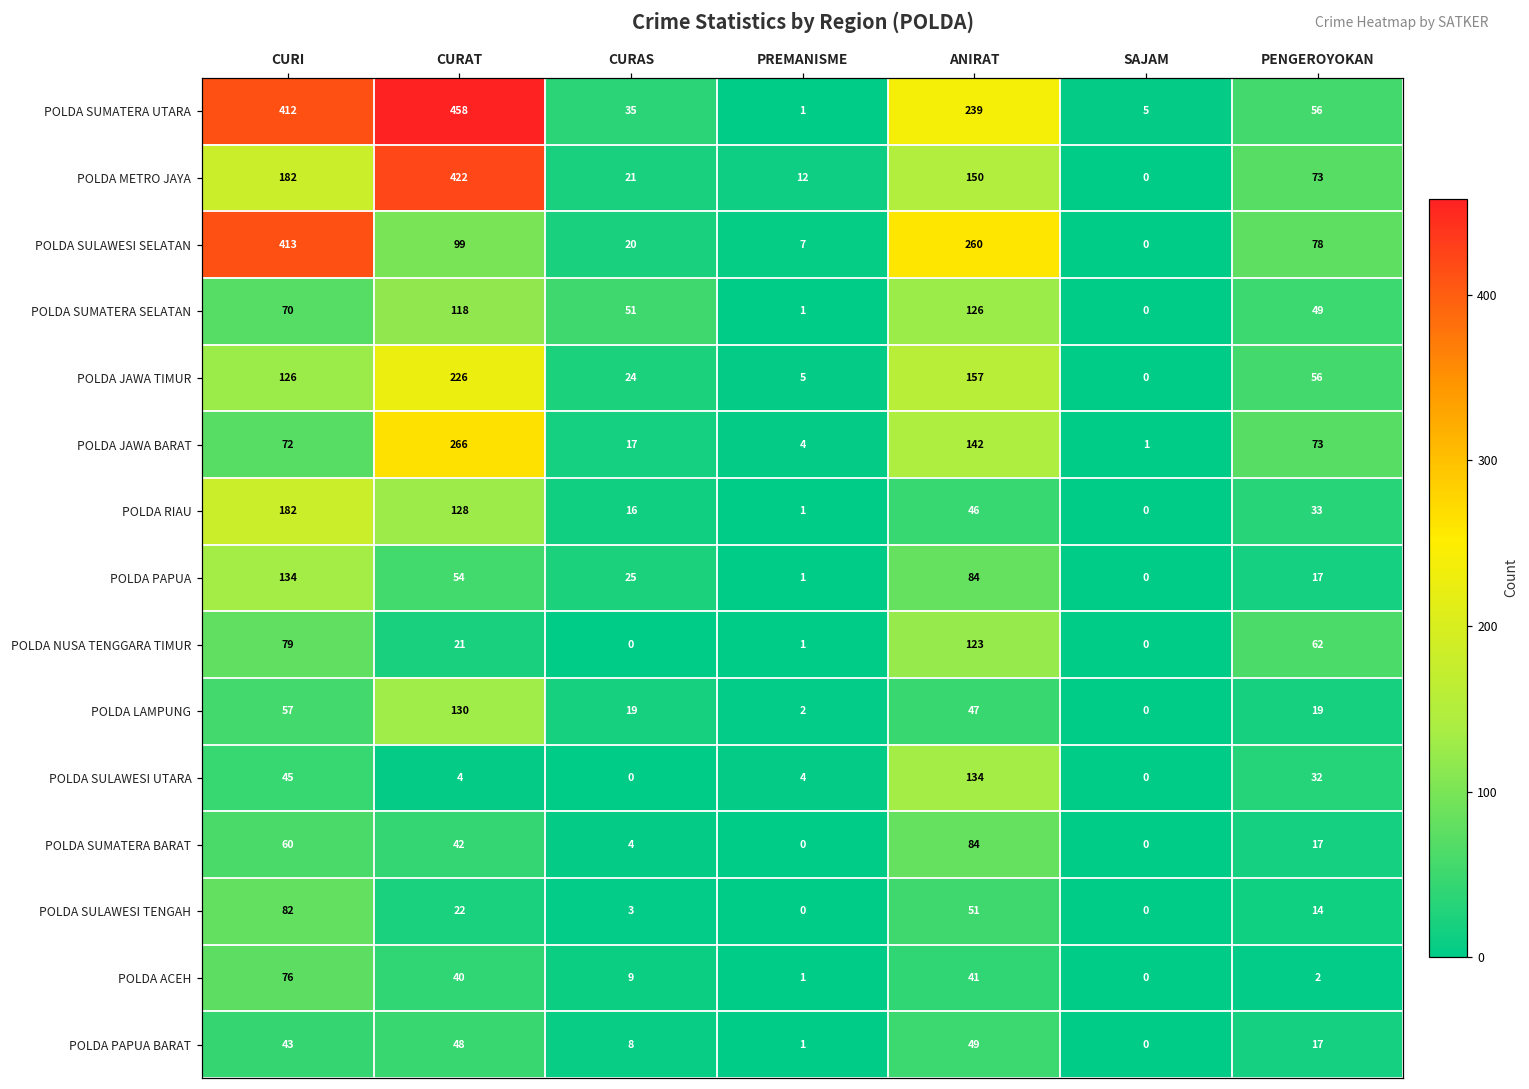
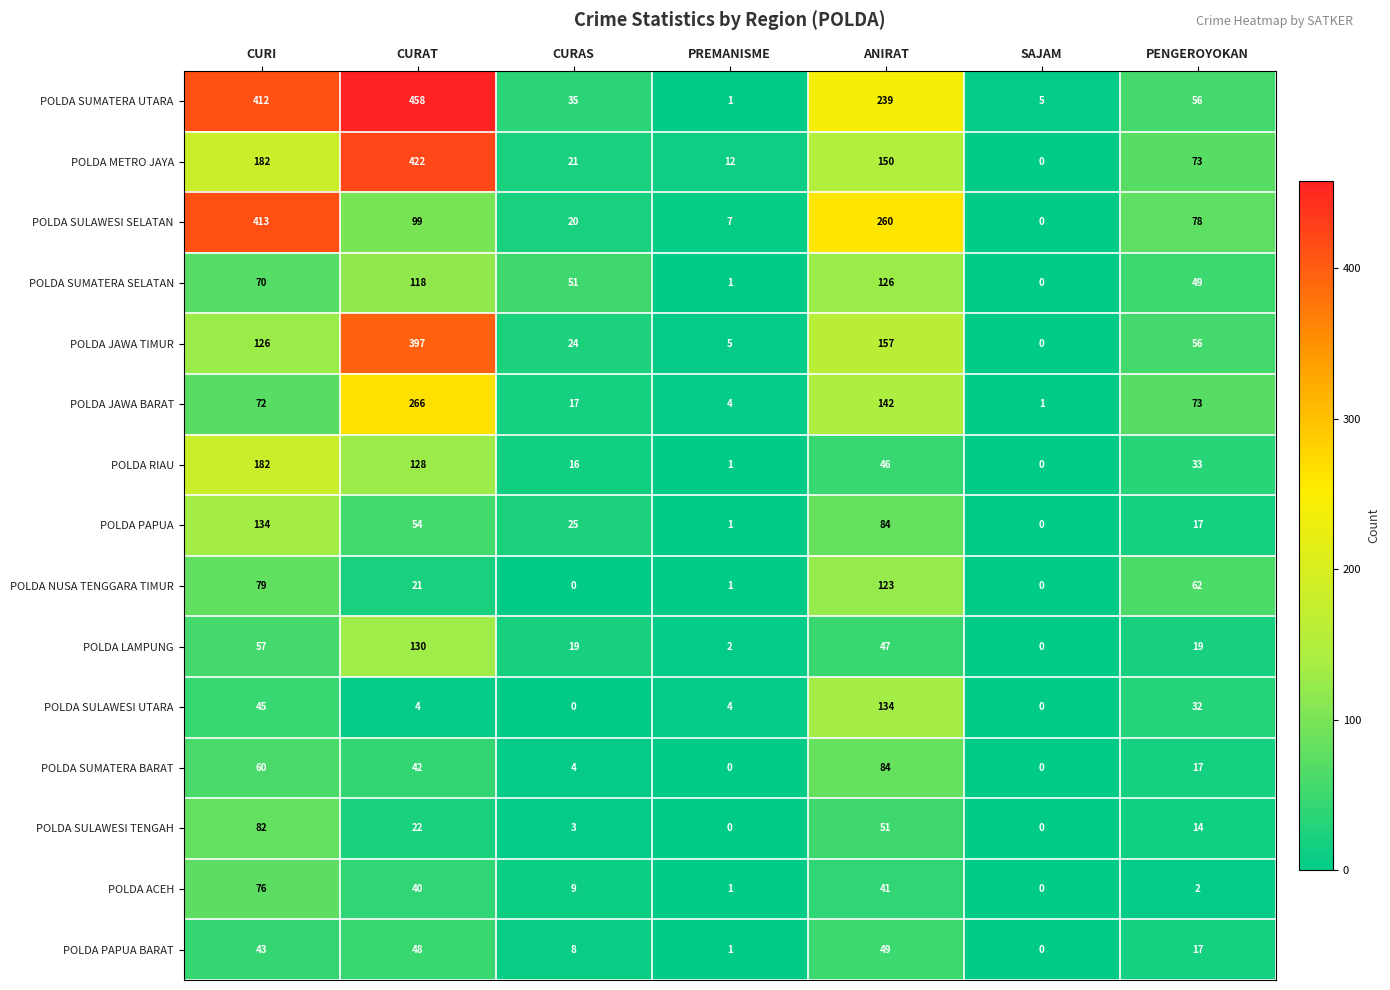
  {
    "POLDA SUMATERA UTARA": {
      "CURI": 412,
      "CURAT": 458,
      "CURAS": 35,
      "PREMANISME": 1,
      "ANIRAT": 239,
      "SAJAM": 5,
      "PENGEROYOKAN": 56
    },
    "POLDA METRO JAYA": {
      "CURI": 182,
      "CURAT": 422,
      "CURAS": 21,
      "PREMANISME": 12,
      "ANIRAT": 150,
      "SAJAM": 0,
      "PENGEROYOKAN": 73
    },
    "POLDA SULAWESI SELATAN": {
      "CURI": 413,
      "CURAT": 99,
      "CURAS": 20,
      "PREMANISME": 7,
      "ANIRAT": 260,
      "SAJAM": 0,
      "PENGEROYOKAN": 78
    },
    "POLDA SUMATERA SELATAN": {
      "CURI": 70,
      "CURAT": 118,
      "CURAS": 51,
      "PREMANISME": 1,
      "ANIRAT": 126,
      "SAJAM": 0,
      "PENGEROYOKAN": 49
    },
    "POLDA JAWA TIMUR": {
      "CURI": 126,
-     "CURAT": 226,
+     "CURAT": 397,
      "CURAS": 24,
      "PREMANISME": 5,
      "ANIRAT": 157,
      "SAJAM": 0,
      "PENGEROYOKAN": 56
    },
    "POLDA JAWA BARAT": {
      "CURI": 72,
      "CURAT": 266,
      "CURAS": 17,
      "PREMANISME": 4,
      "ANIRAT": 142,
      "SAJAM": 1,
      "PENGEROYOKAN": 73
    },
    "POLDA RIAU": {
      "CURI": 182,
      "CURAT": 128,
      "CURAS": 16,
      "PREMANISME": 1,
      "ANIRAT": 46,
      "SAJAM": 0,
      "PENGEROYOKAN": 33
    },
    "POLDA PAPUA": {
      "CURI": 134,
      "CURAT": 54,
      "CURAS": 25,
      "PREMANISME": 1,
      "ANIRAT": 84,
      "SAJAM": 0,
      "PENGEROYOKAN": 17
    },
    "POLDA NUSA TENGGARA TIMUR": {
      "CURI": 79,
      "CURAT": 21,
      "CURAS": 0,
      "PREMANISME": 1,
      "ANIRAT": 123,
      "SAJAM": 0,
      "PENGEROYOKAN": 62
    },
    "POLDA LAMPUNG": {
      "CURI": 57,
      "CURAT": 130,
      "CURAS": 19,
      "PREMANISME": 2,
      "ANIRAT": 47,
      "SAJAM": 0,
      "PENGEROYOKAN": 19
    },
    "POLDA SULAWESI UTARA": {
      "CURI": 45,
      "CURAT": 4,
      "CURAS": 0,
      "PREMANISME": 4,
      "ANIRAT": 134,
      "SAJAM": 0,
      "PENGEROYOKAN": 32
    },
    "POLDA SUMATERA BARAT": {
      "CURI": 60,
      "CURAT": 42,
      "CURAS": 4,
      "PREMANISME": 0,
      "ANIRAT": 84,
      "SAJAM": 0,
      "PENGEROYOKAN": 17
    },
    "POLDA SULAWESI TENGAH": {
      "CURI": 82,
      "CURAT": 22,
      "CURAS": 3,
      "PREMANISME": 0,
      "ANIRAT": 51,
      "SAJAM": 0,
      "PENGEROYOKAN": 14
    },
    "POLDA ACEH": {
      "CURI": 76,
      "CURAT": 40,
      "CURAS": 9,
      "PREMANISME": 1,
      "ANIRAT": 41,
      "SAJAM": 0,
      "PENGEROYOKAN": 2
    },
    "POLDA PAPUA BARAT": {
      "CURI": 43,
      "CURAT": 48,
      "CURAS": 8,
      "PREMANISME": 1,
      "ANIRAT": 49,
      "SAJAM": 0,
      "PENGEROYOKAN": 17
    }
  }
